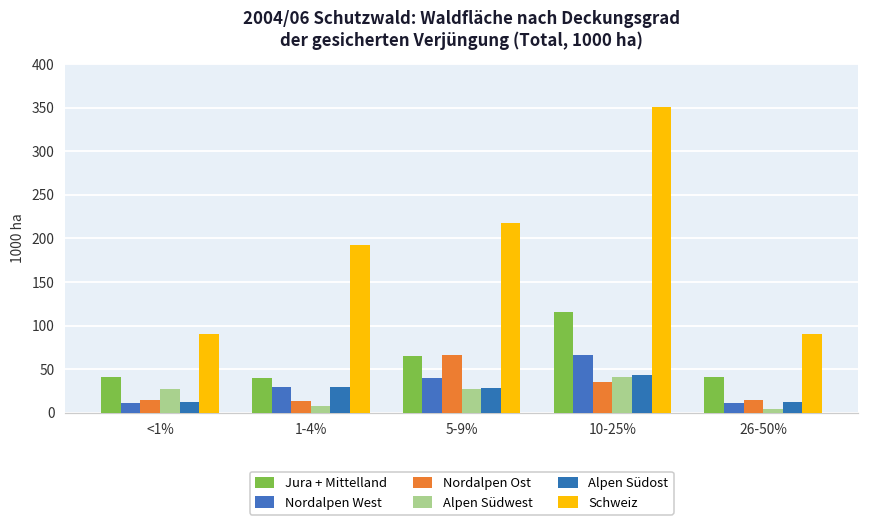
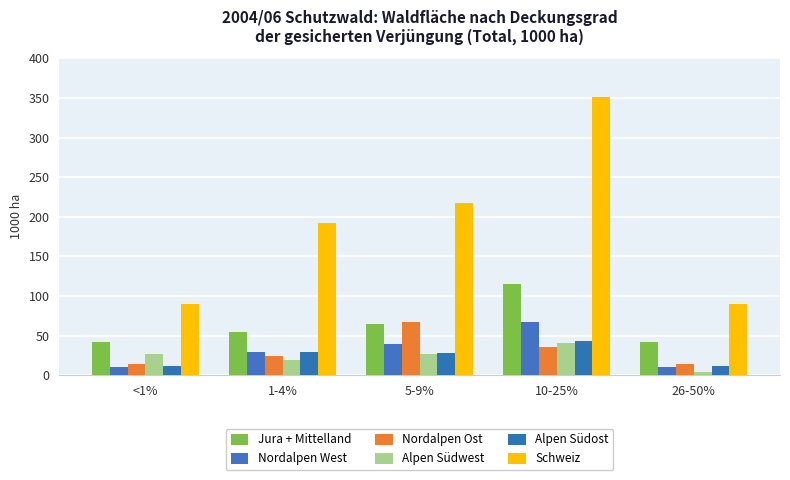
  {
    "Jura + Mittelland": {
      "<1%": 40,
-     "1-4%": 40,
+     "1-4%": 50,
      "5-9%": 60,
      "10-25%": 120,
      "26-50%": 40
    },
    "Nordalpen Ost": {
      "<1%": 10,
-     "1-4%": 10,
+     "1-4%": 20,
      "5-9%": 70,
      "10-25%": 40,
      "26-50%": 10
    },
    "Alpen Südwest": {
      "<1%": 30,
-     "1-4%": 10,
+     "1-4%": 20,
      "5-9%": 30,
      "10-25%": 40,
      "26-50%": 0
    },
    "Schweiz": {
      "<1%": 90,
      "1-4%": 190,
      "5-9%": 220,
      "10-25%": 350,
      "26-50%": 90
    }
  }
